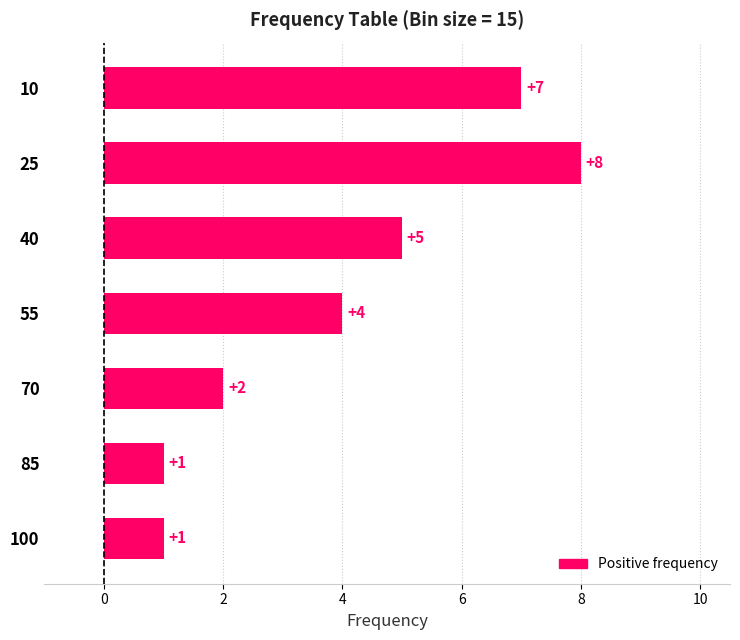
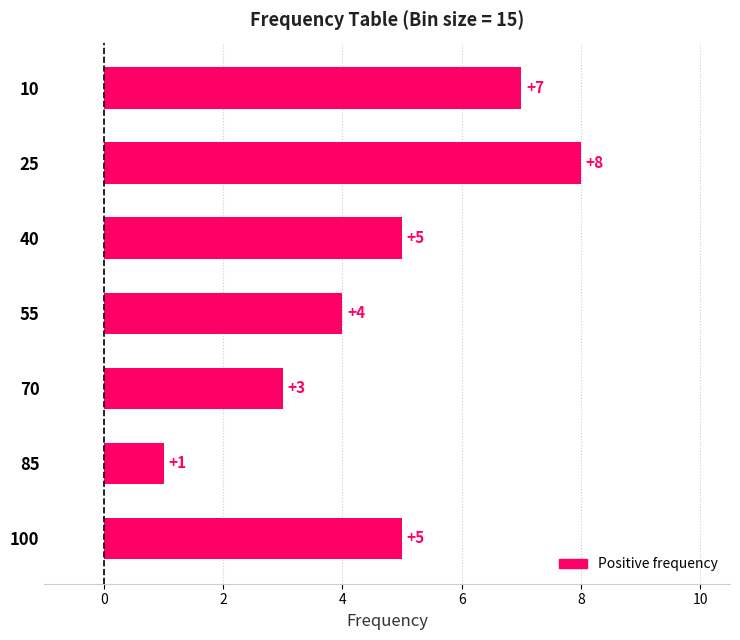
  {
    "10": "+7",
    "25": "+8",
    "40": "+5",
    "55": "+4",
-   "70": "+2",
+   "70": "+3",
    "85": "+1",
-   "100": "+1"
+   "100": "+5"
  }
